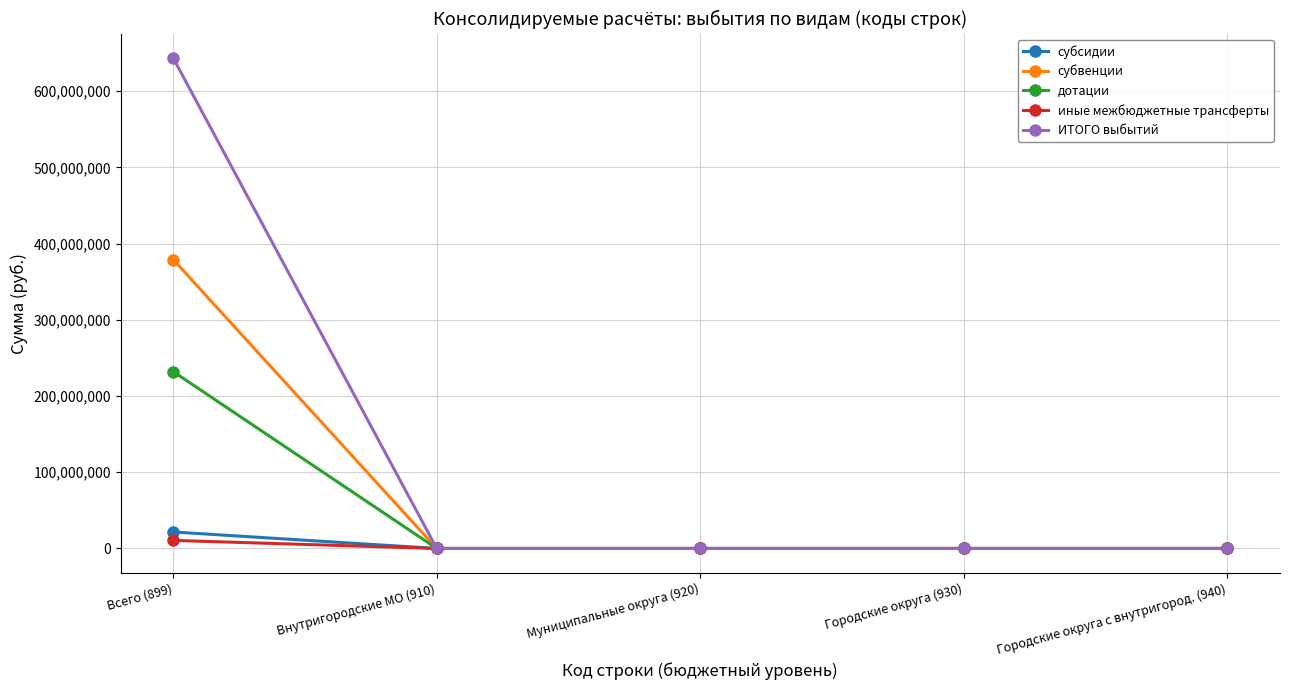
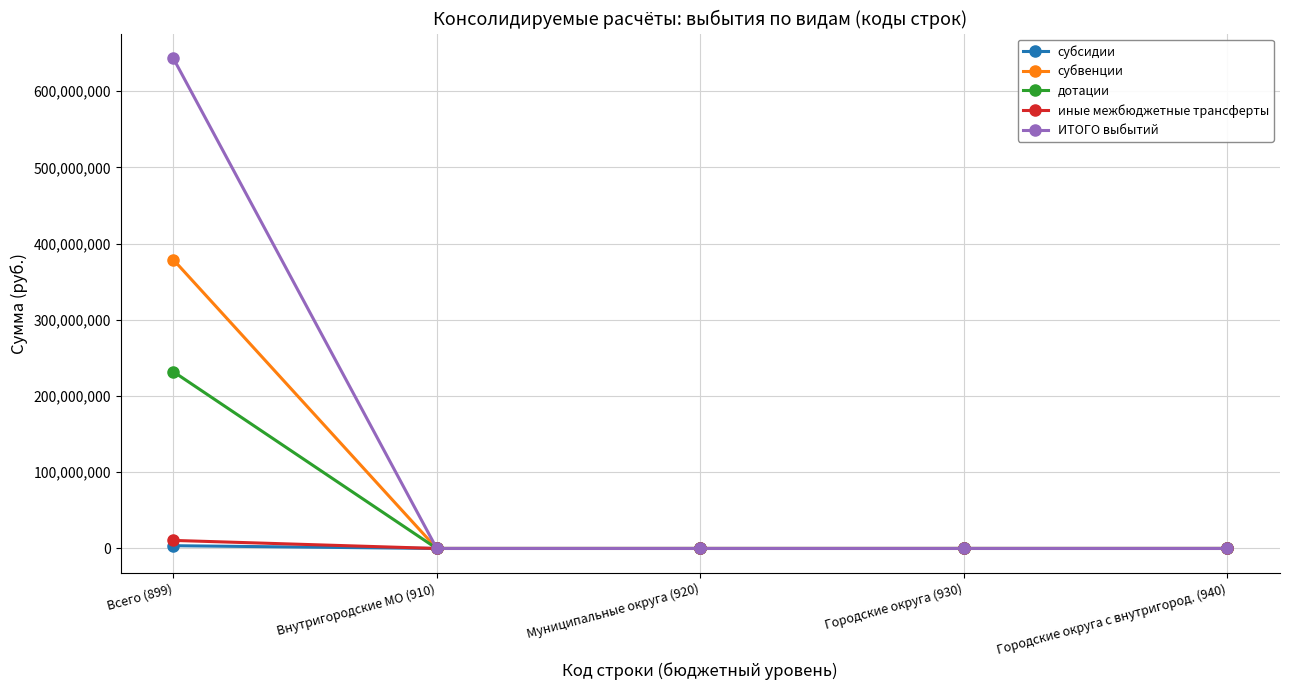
  {
    "субсидии": {
-     "Всего (899)": "20,000,000"
+     "Всего (899)": "0"
    },
    "субвенции": {
      "Всего (899)": "380,000,000"
    },
    "дотации": {
      "Всего (899)": "230,000,000"
    },
    "иные межбюджетные трансферты": {
      "Всего (899)": "10,000,000"
    },
    "ИТОГО выбытий": {
      "Всего (899)": "640,000,000"
    }
  }
